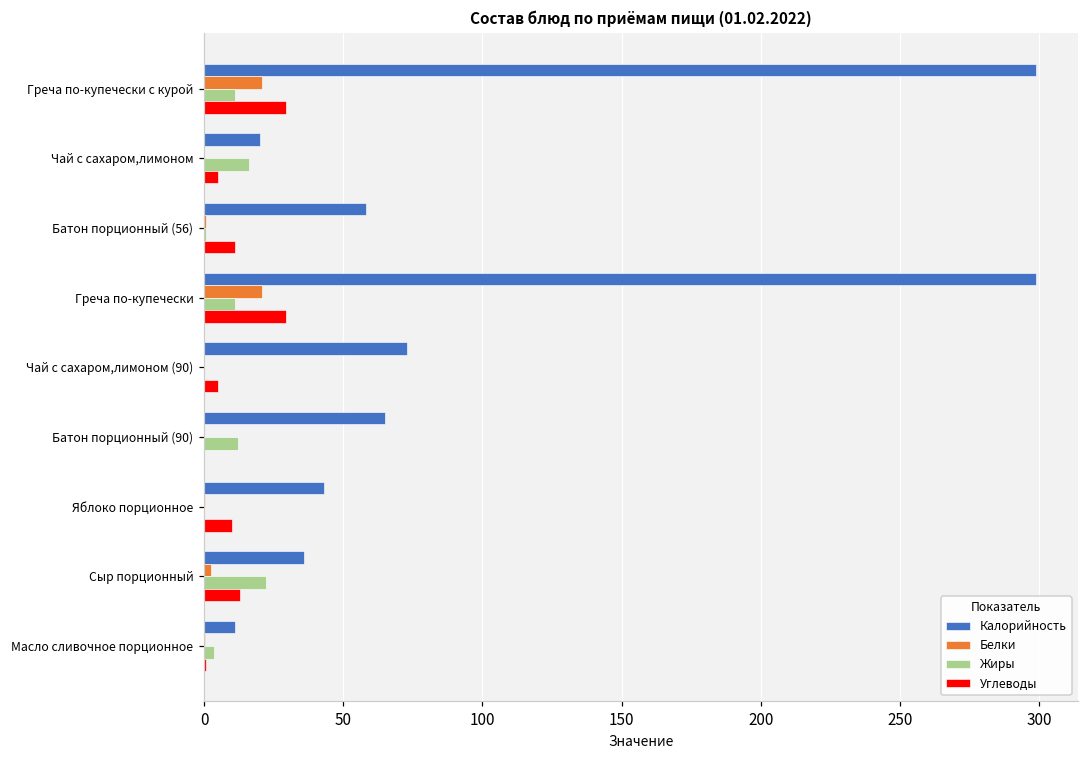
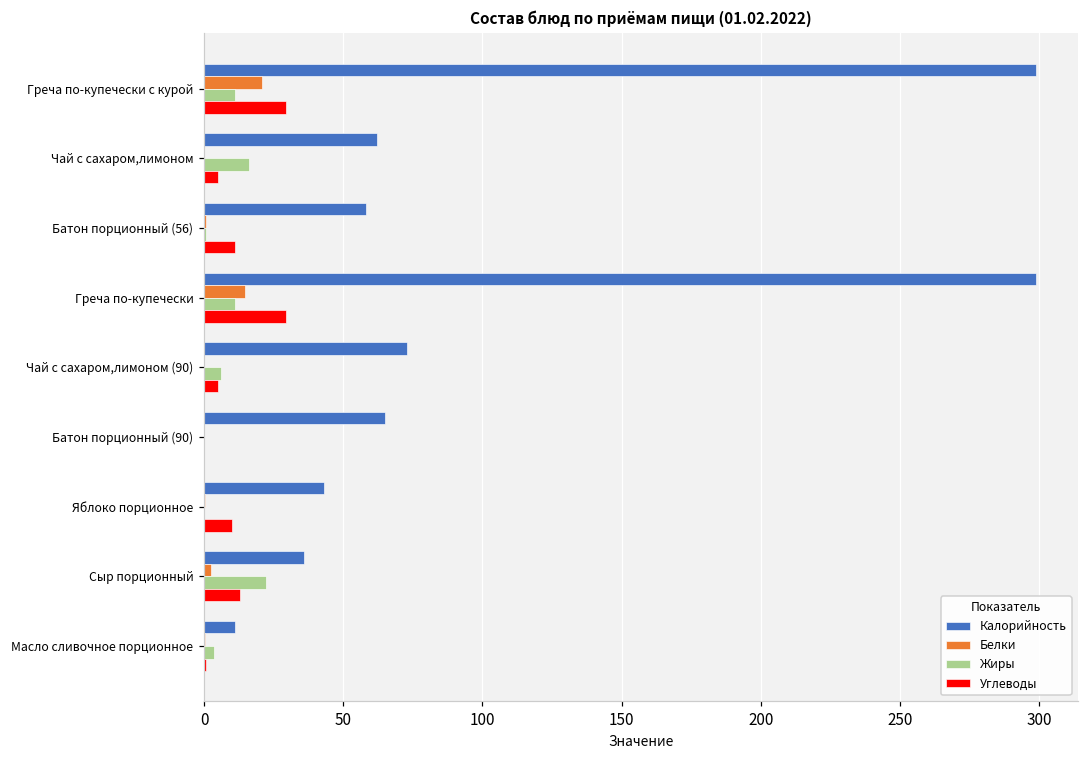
  {
    "Калорийность": {
      "Греча по-купечески с курой": 299,
-     "Чай с сахаром,лимоном": 20,
+     "Чай с сахаром,лимоном": 62,
      "Батон порционный (56)": 58,
      "Греча по-купечески": 299,
      "Чай с сахаром,лимоном (90)": 73,
      "Батон порционный (90)": 65,
      "Яблоко порционное": 43,
      "Сыр порционный": 36,
      "Масло сливочное порционное": 11
    },
    "Белки": {
      "Греча по-купечески с курой": 21,
-     "Греча по-купечески": 21,
+     "Греча по-купечески": 15,
      "Батон порционный (90)": 0,
      "Сыр порционный": 2
    },
    "Жиры": {
      "Греча по-купечески с курой": 11,
      "Чай с сахаром,лимоном": 16,
      "Греча по-купечески": 11,
-     "Чай с сахаром,лимоном (90)": 0,
-     "Батон порционный (90)": 12,
+     "Чай с сахаром,лимоном (90)": 6,
+     "Батон порционный (90)": 0,
      "Яблоко порционное": 0,
      "Сыр порционный": 22,
      "Масло сливочное порционное": 4
    },
    "Углеводы": {
      "Греча по-купечески с курой": 30,
      "Чай с сахаром,лимоном": 5,
      "Батон порционный (56)": 11,
      "Греча по-купечески": 30,
      "Чай с сахаром,лимоном (90)": 5,
      "Батон порционный (90)": 0,
      "Яблоко порционное": 10,
      "Сыр порционный": 13
    }
  }
